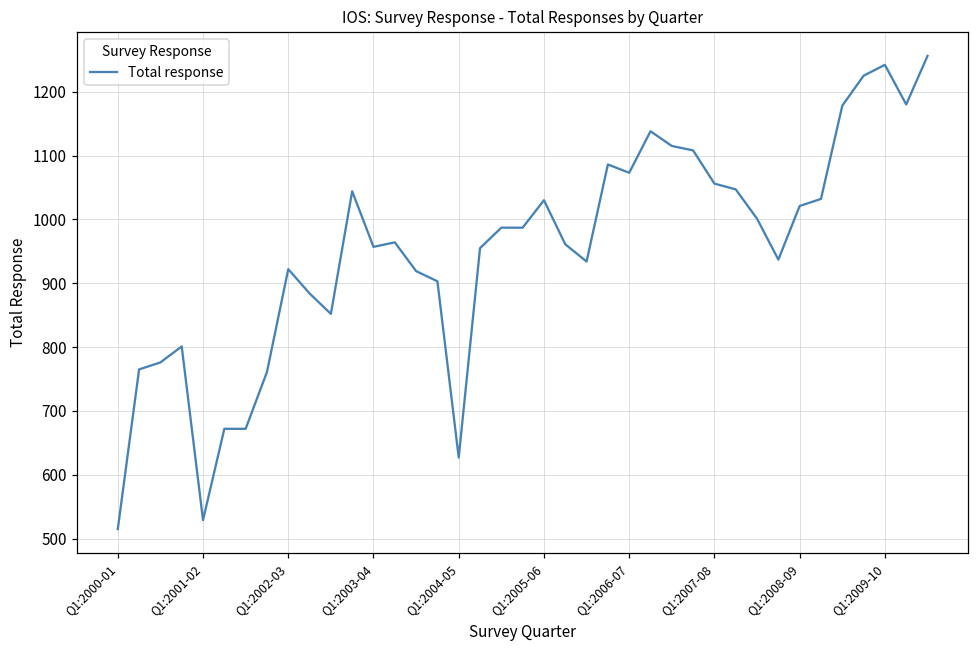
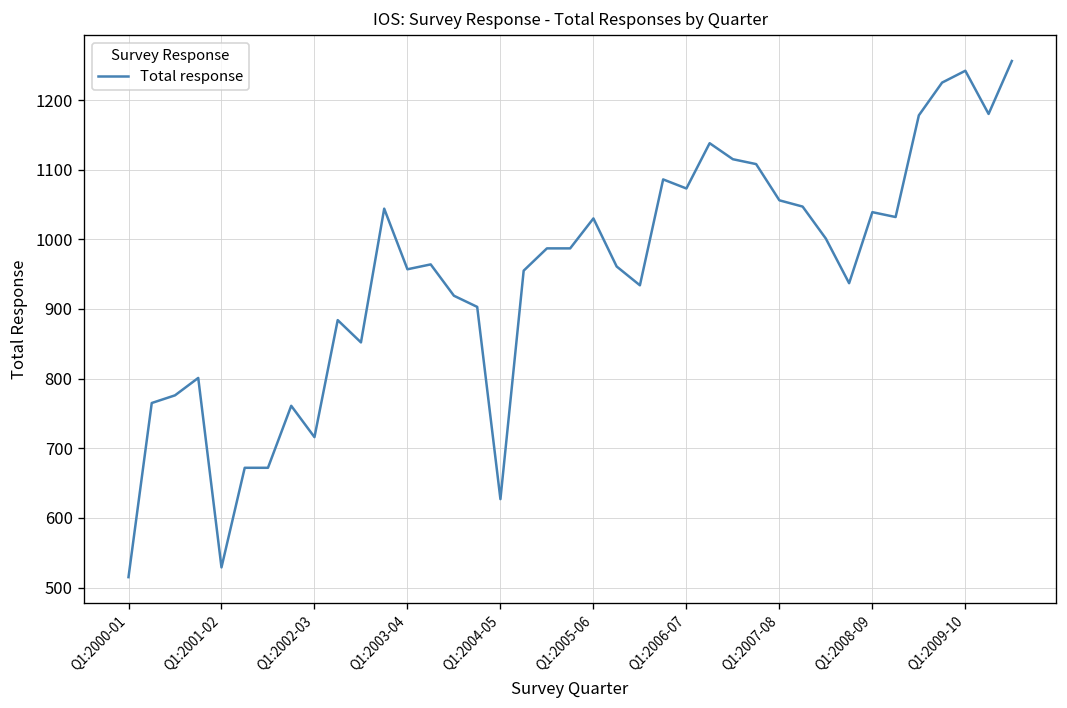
  {
    "Q1:2000-01": 520,
    "Q1:2001-02": 530,
-   "Q1:2002-03": 920,
+   "Q1:2002-03": 720,
    "Q1:2003-04": 960,
    "Q1:2004-05": 630,
    "Q1:2005-06": 1030,
    "Q1:2006-07": 1070,
    "Q1:2007-08": 1060,
-   "Q1:2008-09": 1020,
+   "Q1:2008-09": 1040,
    "Q1:2009-10": 1240
  }
